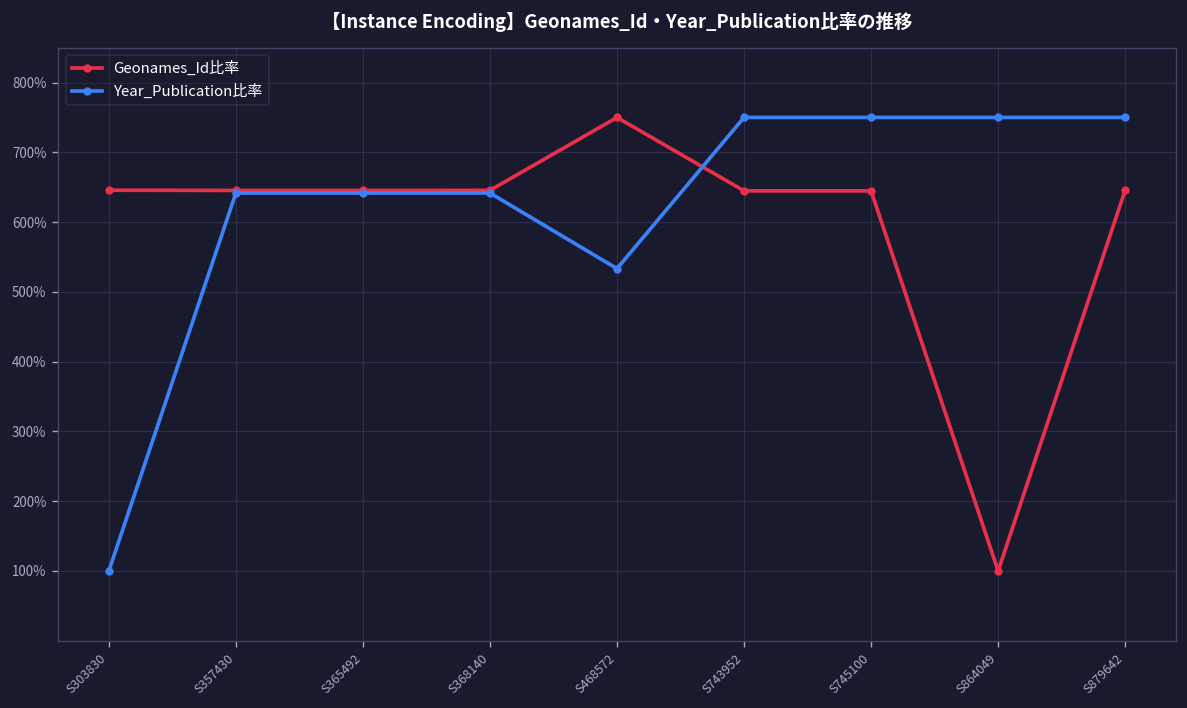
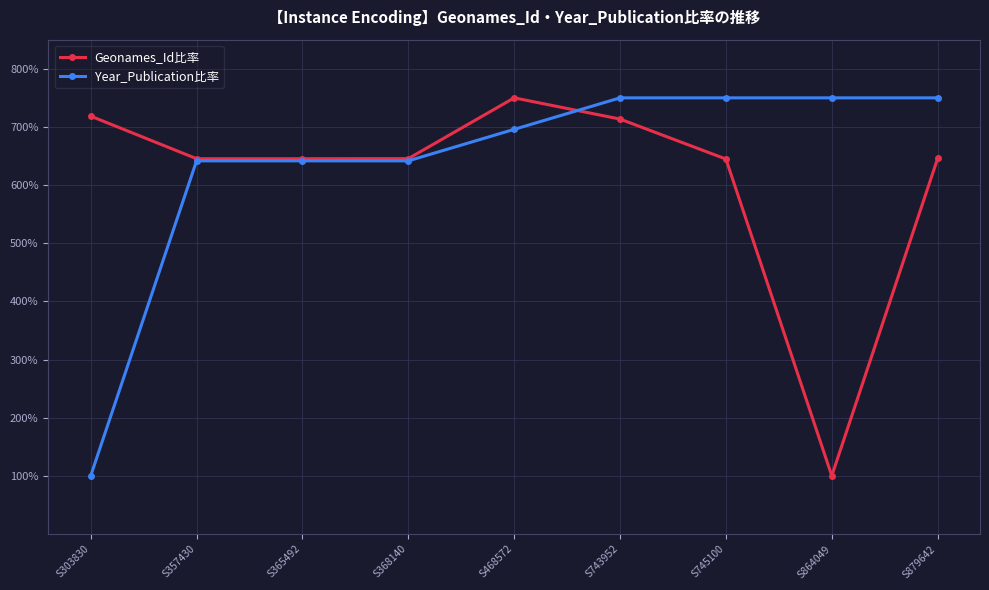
  {
    "Geonames_Id比率": {
-     "S303830": "650%",
+     "S303830": "720%",
      "S468572": "750%",
-     "S743952": "640%",
+     "S743952": "710%",
      "S745100": "640%",
      "S864049": "100%",
      "S879642": "650%"
    },
    "Year_Publication比率": {
      "S303830": "100%",
-     "S468572": "530%",
+     "S468572": "700%",
      "S743952": "750%",
      "S745100": "750%",
      "S864049": "750%",
      "S879642": "750%"
    }
  }
